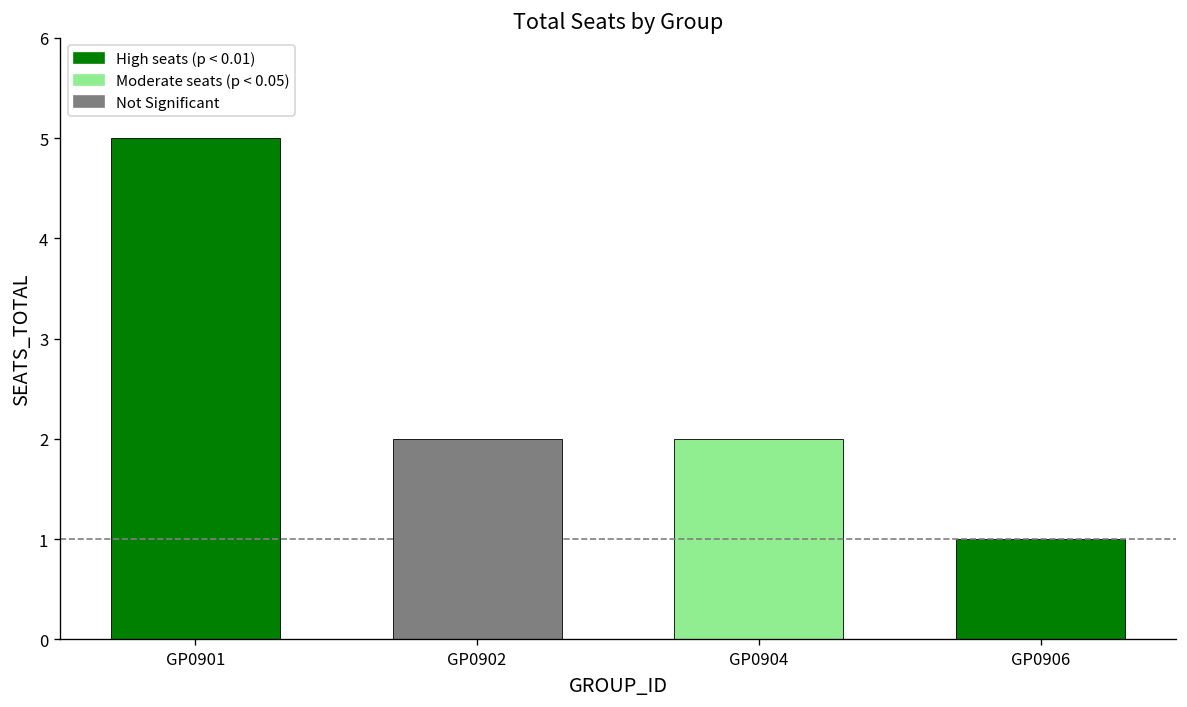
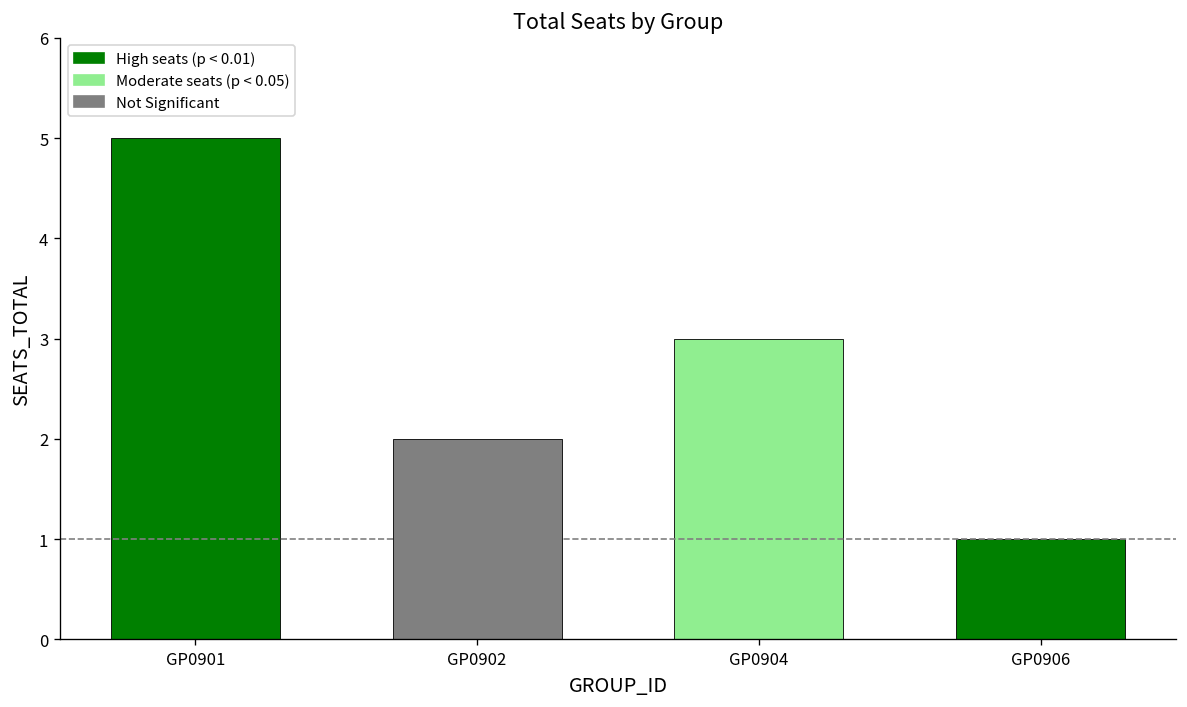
  {
    "GP0901": 5,
    "GP0902": 2,
-   "GP0904": 2,
+   "GP0904": 3,
    "GP0906": 1
  }
